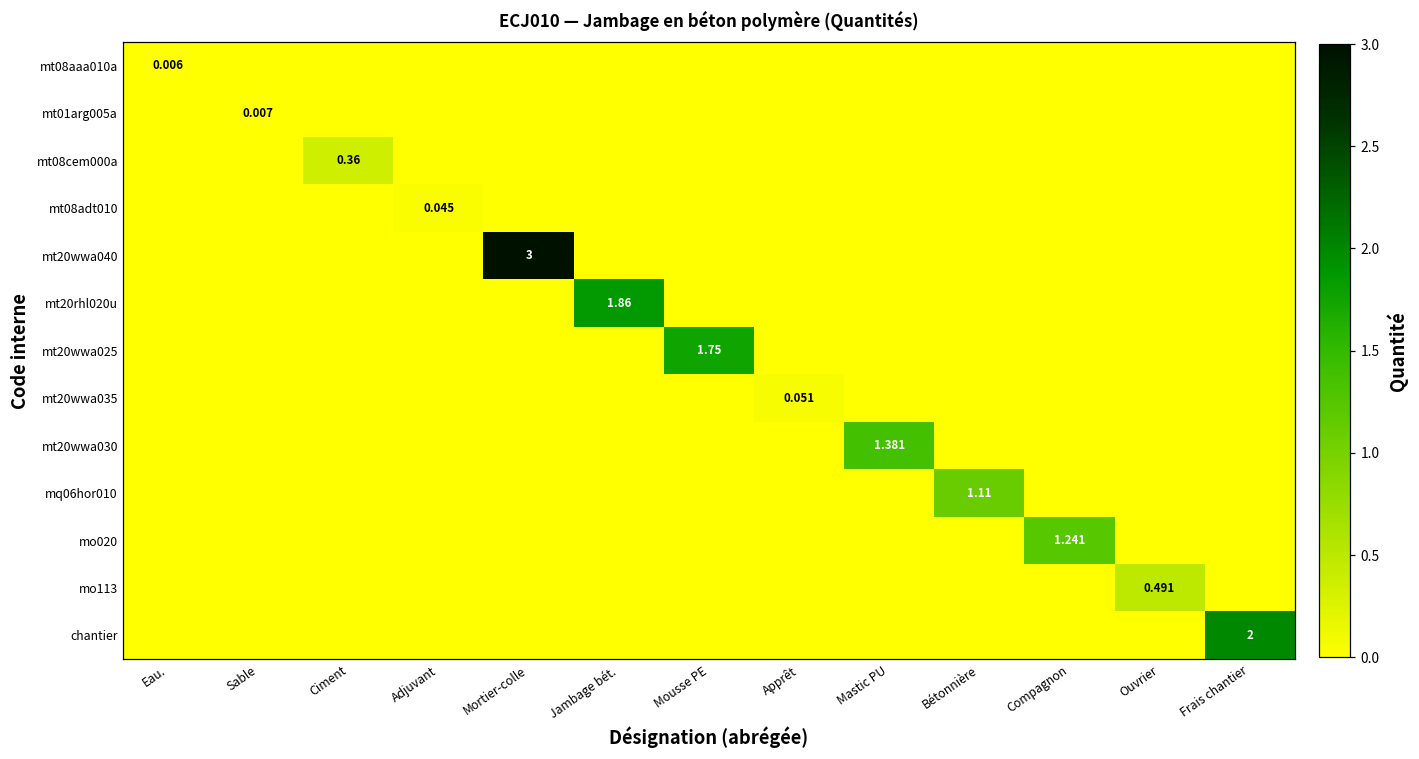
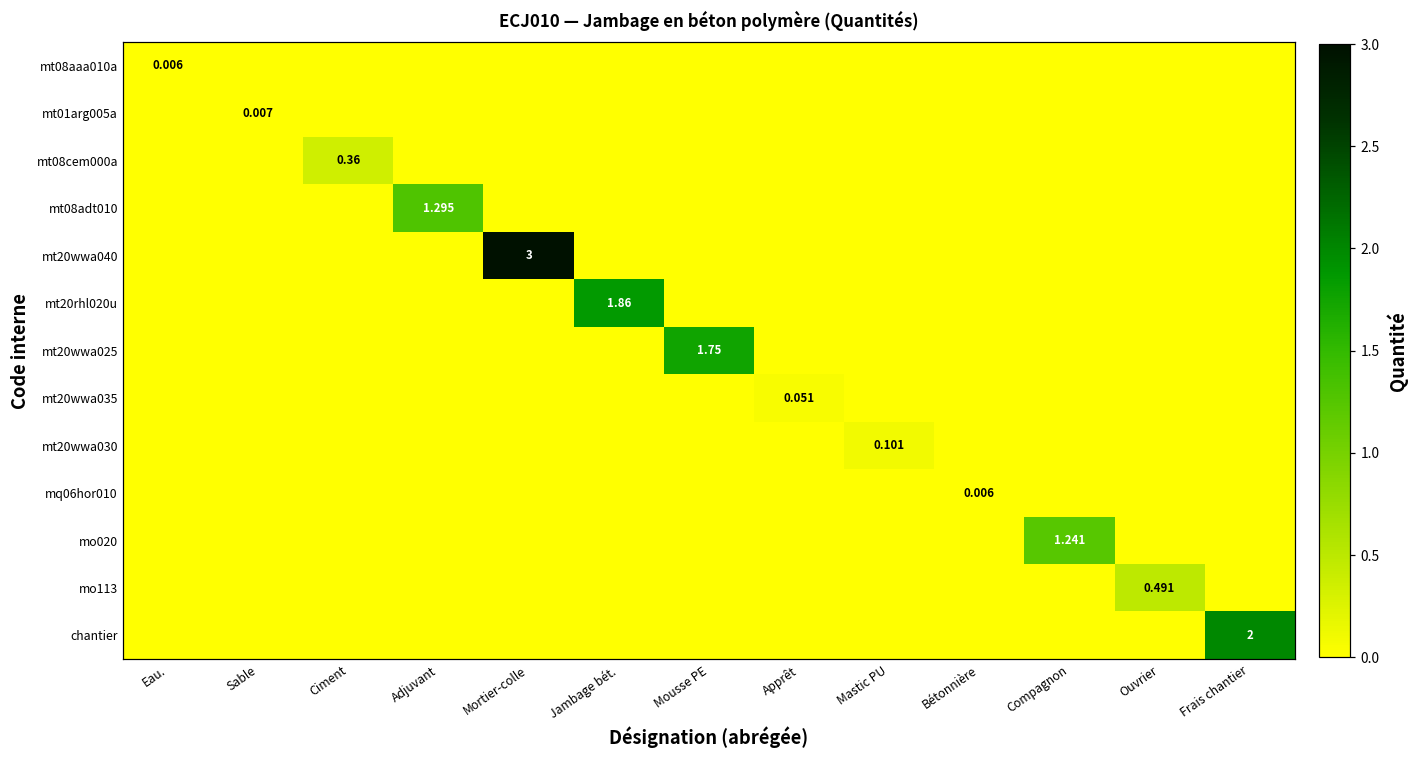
  {
    "mt08aaa010a": {
      "Eau.": 0.006
    },
    "mt01arg005a": {
      "Sable": 0.007
    },
    "mt08cem000a": {
      "Ciment": 0.36
    },
    "mt08adt010": {
-     "Adjuvant": 0.045
+     "Adjuvant": 1.295
    },
    "mt20wwa040": {
      "Mortier-colle": 3
    },
    "mt20rhl020u": {
      "Jambage bét.": 1.86
    },
    "mt20wwa025": {
      "Mousse PE": 1.75
    },
    "mt20wwa035": {
      "Apprêt": 0.051
    },
    "mt20wwa030": {
-     "Mastic PU": 1.381
+     "Mastic PU": 0.101
    },
    "mq06hor010": {
-     "Bétonnière": 1.11
+     "Bétonnière": 0.006
    },
    "mo020": {
      "Compagnon": 1.241
    },
    "mo113": {
      "Ouvrier": 0.491
    },
    "chantier": {
      "Frais chantier": 2
    }
  }
